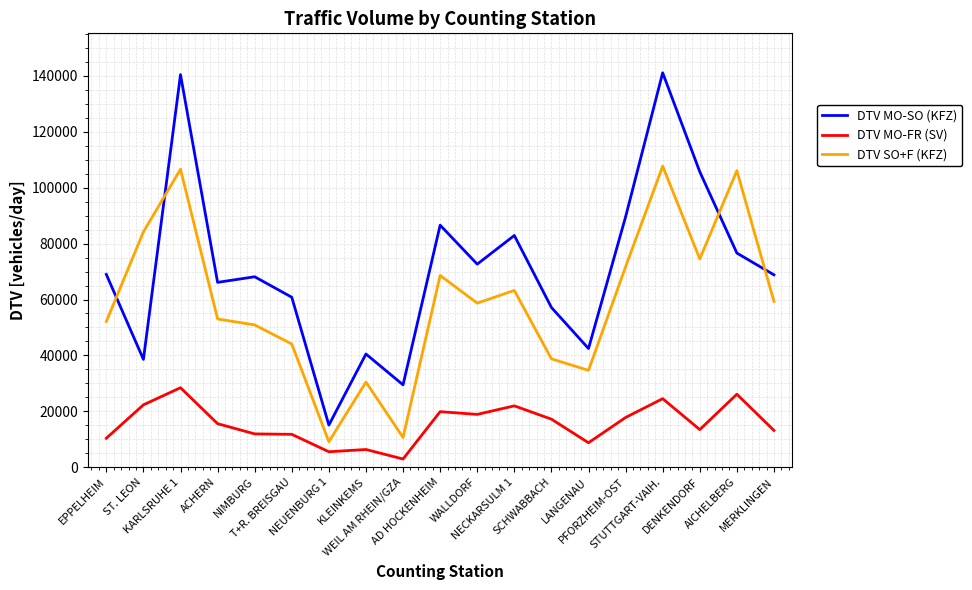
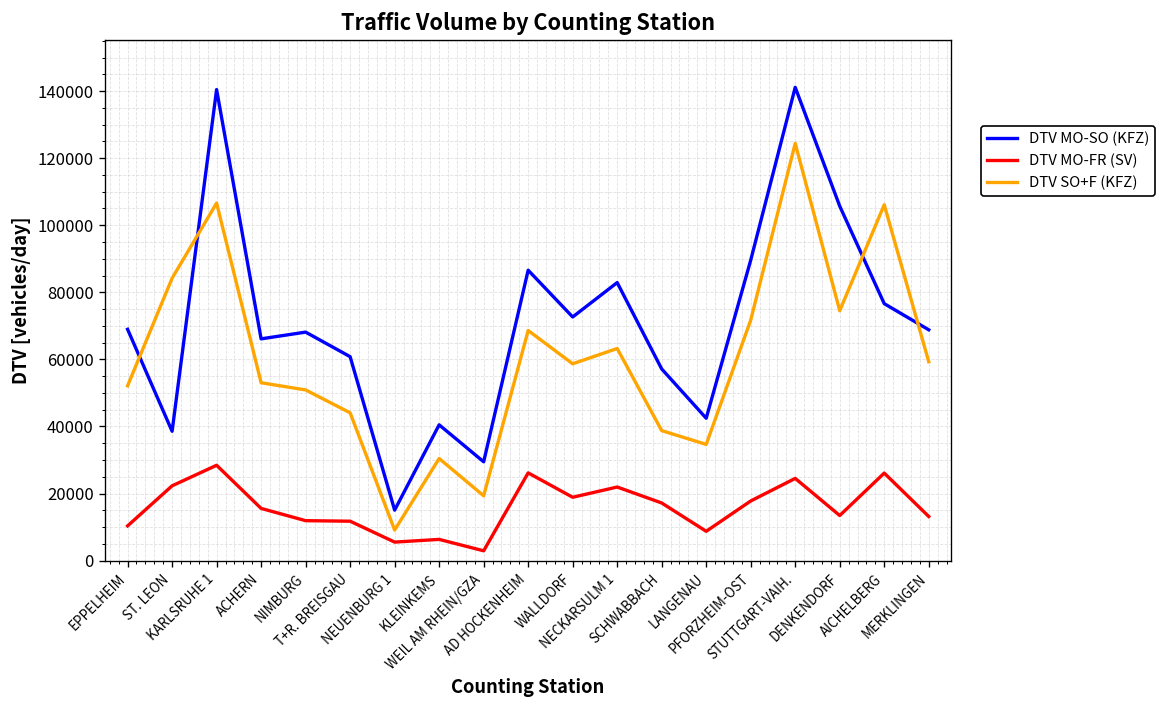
  {
    "DTV MO-SO (KFZ)": {
      "EPPELHEIM": 69000,
      "ST. LEON": 39000,
      "KARLSRUHE 1": 140000,
      "ACHERN": 66000,
      "NIMBURG": 68000,
      "T+R. BREISGAU": 61000,
      "NEUENBURG 1": 15000,
      "KLEINKEMS": 40000,
      "WEIL AM RHEIN/GZA": 29000,
      "AD HOCKENHEIM": 87000,
      "WALLDORF": 73000,
      "NECKARSULM 1": 83000,
      "SCHWABBACH": 57000,
      "LANGENAU": 42000,
      "PFORZHEIM-OST": 90000,
      "STUTTGART-VAIH.": 141000,
      "DENKENDORF": 106000,
      "AICHELBERG": 77000,
      "MERKLINGEN": 69000
    },
    "DTV MO-FR (SV)": {
      "EPPELHEIM": 10000,
      "ST. LEON": 22000,
      "KARLSRUHE 1": 28000,
      "ACHERN": 16000,
      "NIMBURG": 12000,
      "T+R. BREISGAU": 12000,
      "NEUENBURG 1": 6000,
      "KLEINKEMS": 6000,
      "WEIL AM RHEIN/GZA": 3000,
-     "AD HOCKENHEIM": 20000,
+     "AD HOCKENHEIM": 26000,
      "WALLDORF": 19000,
      "NECKARSULM 1": 22000,
      "SCHWABBACH": 17000,
      "LANGENAU": 9000,
      "PFORZHEIM-OST": 18000,
      "STUTTGART-VAIH.": 25000,
      "DENKENDORF": 13000,
      "AICHELBERG": 26000,
      "MERKLINGEN": 13000
    },
    "DTV SO+F (KFZ)": {
      "EPPELHEIM": 52000,
      "ST. LEON": 84000,
      "KARLSRUHE 1": 107000,
      "ACHERN": 53000,
      "NIMBURG": 51000,
      "T+R. BREISGAU": 44000,
      "NEUENBURG 1": 9000,
      "KLEINKEMS": 30000,
-     "WEIL AM RHEIN/GZA": 11000,
+     "WEIL AM RHEIN/GZA": 19000,
      "AD HOCKENHEIM": 69000,
      "WALLDORF": 59000,
      "NECKARSULM 1": 63000,
      "SCHWABBACH": 39000,
      "LANGENAU": 35000,
      "PFORZHEIM-OST": 72000,
-     "STUTTGART-VAIH.": 108000,
+     "STUTTGART-VAIH.": 124000,
      "DENKENDORF": 75000,
      "AICHELBERG": 106000,
      "MERKLINGEN": 59000
    }
  }
